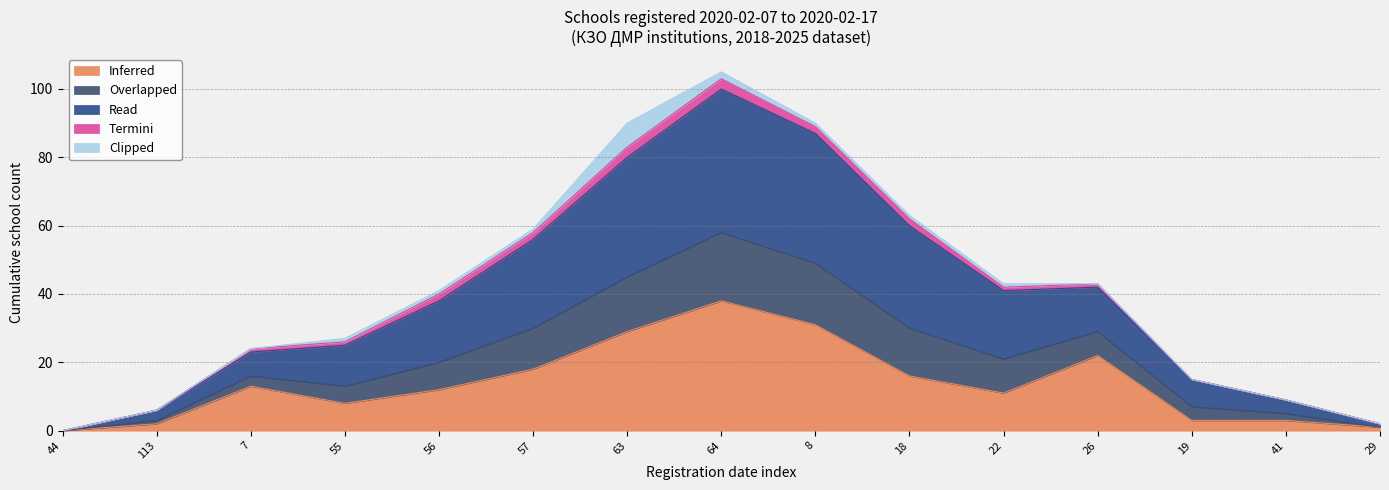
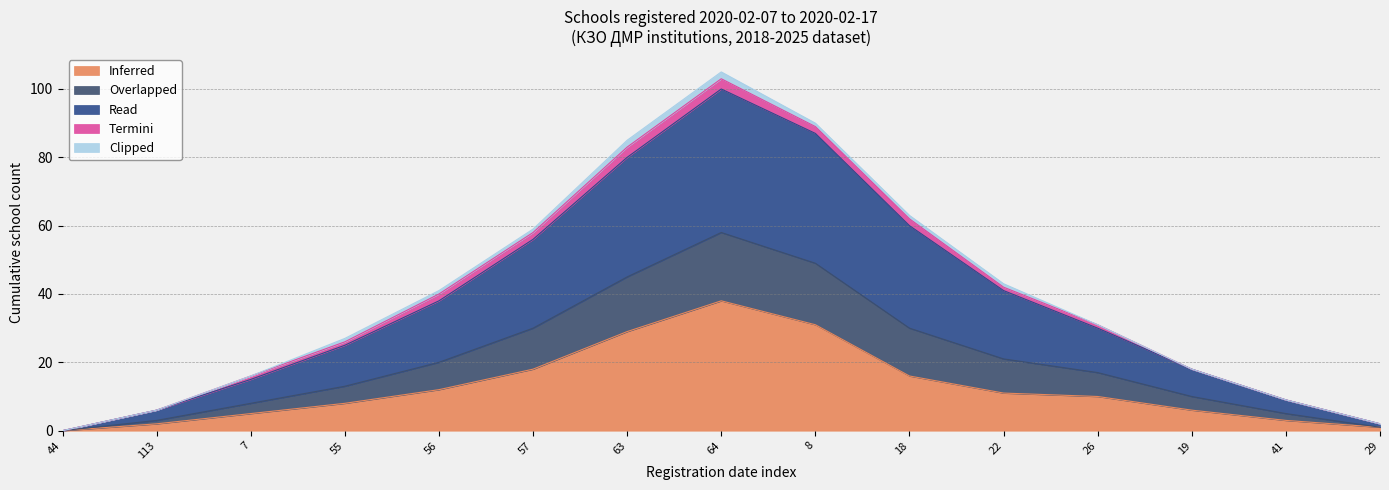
  {
    "Inferred": {
      "113": 2,
-     "7": 13,
+     "7": 5,
      "55": 8,
      "56": 12,
      "57": 18,
      "63": 29,
      "64": 38,
      "8": 31,
      "18": 16,
      "22": 11,
-     "26": 22,
-     "19": 3,
+     "26": 10,
+     "19": 6,
      "41": 3
    },
    "Termini": {
      "55": 1,
      "56": 2,
      "57": 2,
      "63": 3,
      "64": 3,
      "8": 2,
      "18": 2,
      "22": 1
    },
    "Clipped": {
      "55": 1,
      "56": 1,
      "57": 1,
-     "63": 7,
+     "63": 2,
      "64": 2,
      "8": 1,
      "18": 1,
      "22": 1
    }
  }
